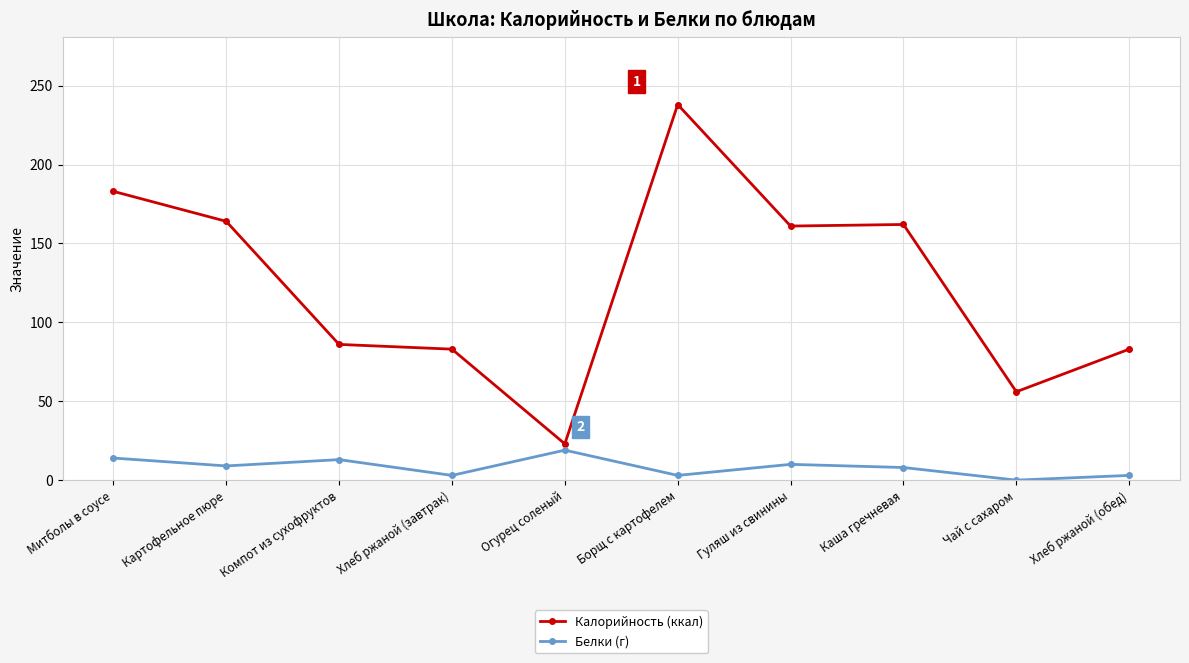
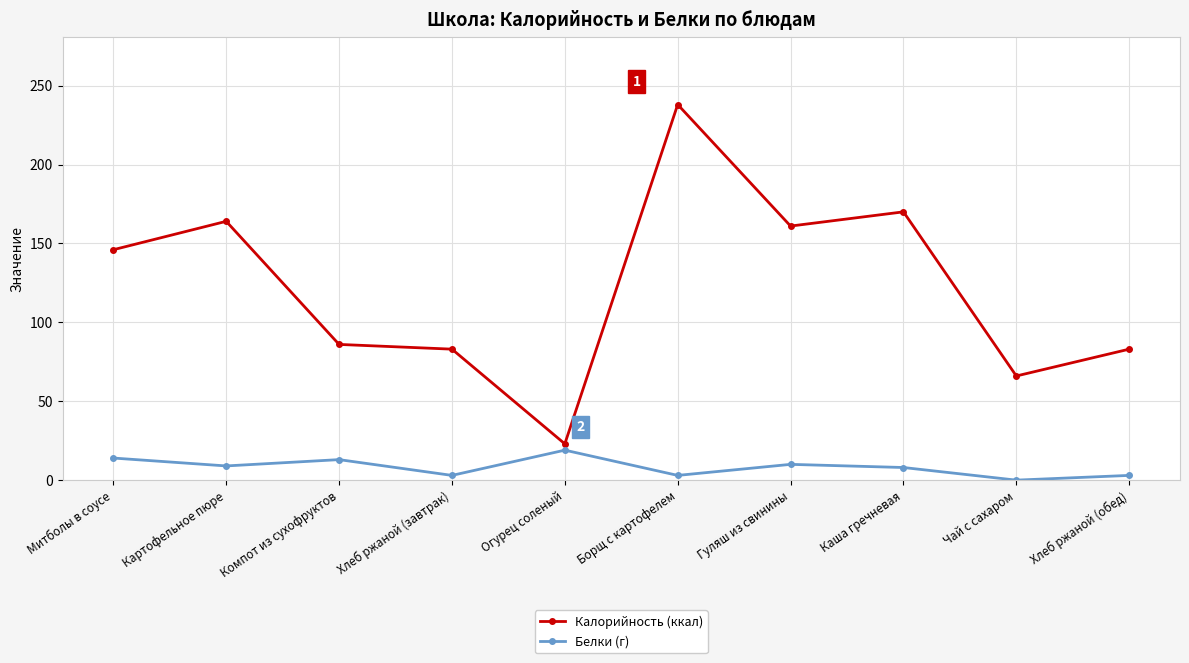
  {
    "Калорийность (ккал)": {
-     "Митболы в соусе": 183,
+     "Митболы в соусе": 146,
      "Картофельное пюре": 164,
      "Компот из сухофруктов": 86,
      "Хлеб ржаной (завтрак)": 83,
      "Борщ с картофелем": 238,
      "Гуляш из свинины": 161,
-     "Каша гречневая": 162,
-     "Чай с сахаром": 56,
+     "Каша гречневая": 170,
+     "Чай с сахаром": 66,
      "Хлеб ржаной (обед)": 83
    },
    "Белки (г)": {
      "Митболы в соусе": 14,
      "Картофельное пюре": 9,
      "Компот из сухофруктов": 13,
      "Хлеб ржаной (завтрак)": 3,
      "Огурец соленый": 19,
      "Борщ с картофелем": 3,
      "Гуляш из свинины": 10,
      "Каша гречневая": 8,
      "Чай с сахаром": 0,
      "Хлеб ржаной (обед)": 3
    }
  }
